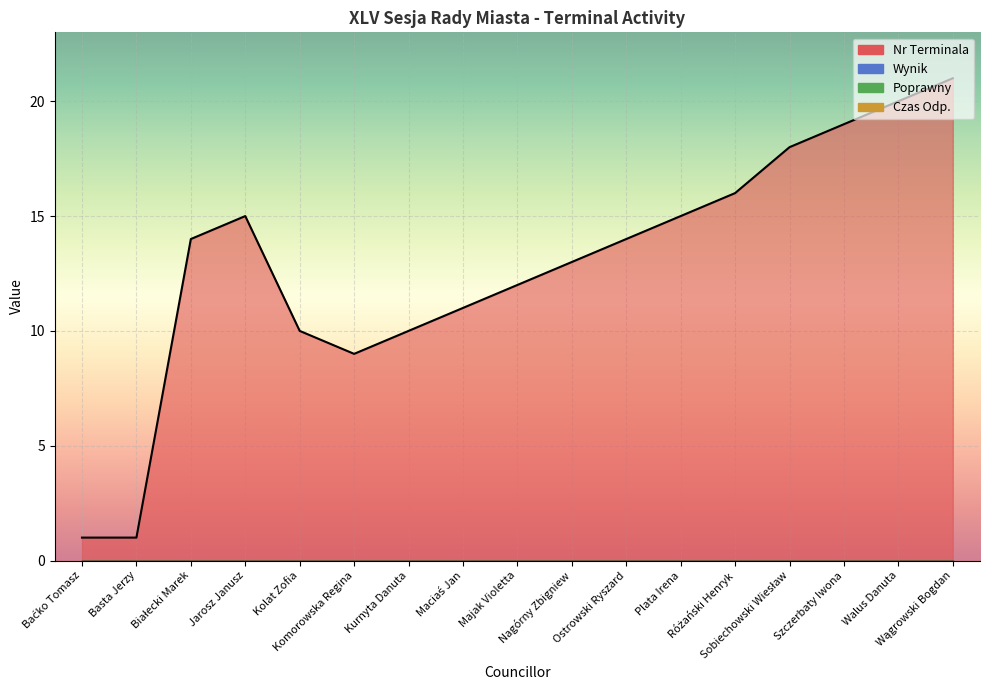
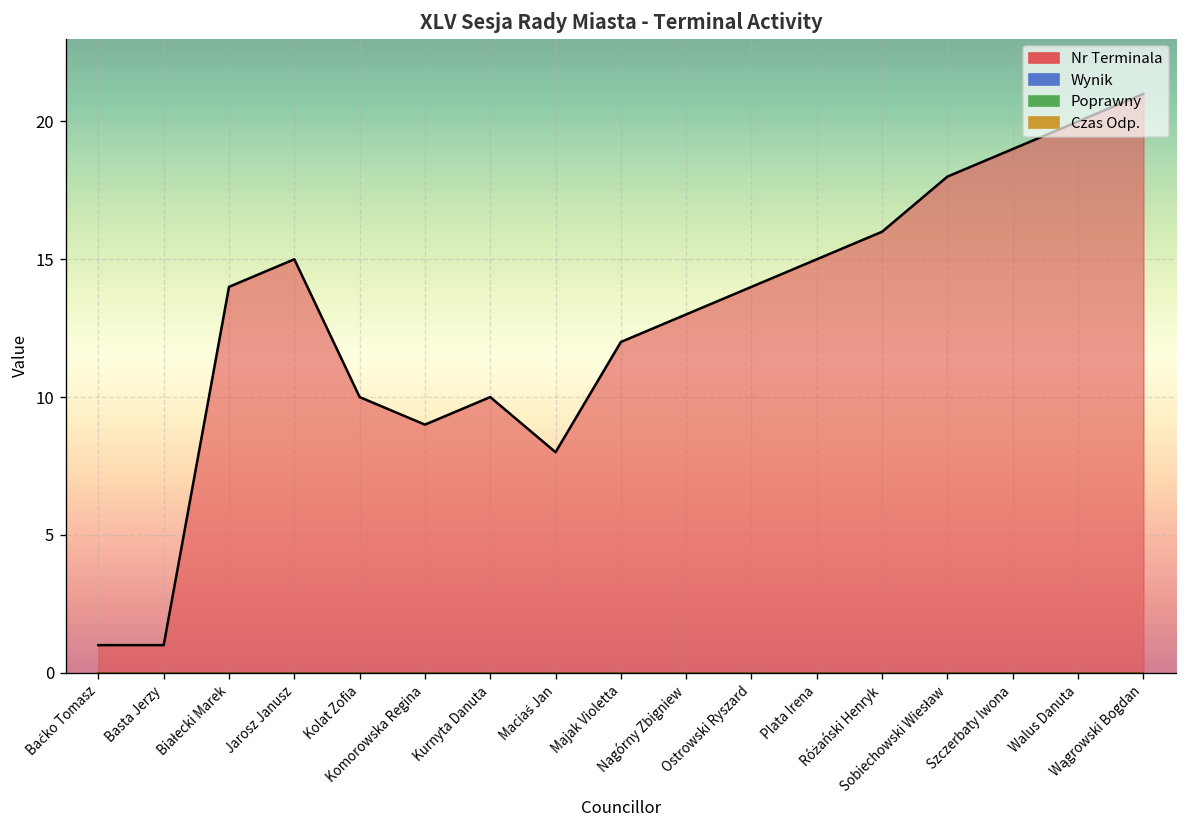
  {
    "Nr Terminala": {
      "Baćko Tomasz": 1,
      "Basta Jerzy": 1,
      "Białecki Marek": 14,
      "Jarosz Janusz": 15,
      "Kolat Zofia": 10,
      "Komorowska Regina": 9,
      "Kurnyta Danuta": 10,
-     "Maciaś Jan": 11,
+     "Maciaś Jan": 8,
      "Majak Violetta": 12,
      "Nagórny Zbigniew": 13,
      "Ostrowski Ryszard": 14,
      "Plata Irena": 15,
      "Różański Henryk": 16,
      "Sobiechowski Wiesław": 18,
      "Szczerbaty Iwona": 19
    },
    "Czas Odp.": {
      "Baćko Tomasz": 0,
      "Basta Jerzy": 0,
      "Białecki Marek": 0,
      "Jarosz Janusz": 0,
      "Kolat Zofia": 0,
      "Komorowska Regina": 0,
      "Kurnyta Danuta": 0,
      "Maciaś Jan": 0,
      "Majak Violetta": 0,
      "Nagórny Zbigniew": 0,
      "Ostrowski Ryszard": 0,
      "Plata Irena": 0,
      "Różański Henryk": 0,
      "Sobiechowski Wiesław": 0,
      "Szczerbaty Iwona": 0,
      "Walus Danuta": 0,
      "Wągrowski Bogdan": 0
    }
  }
